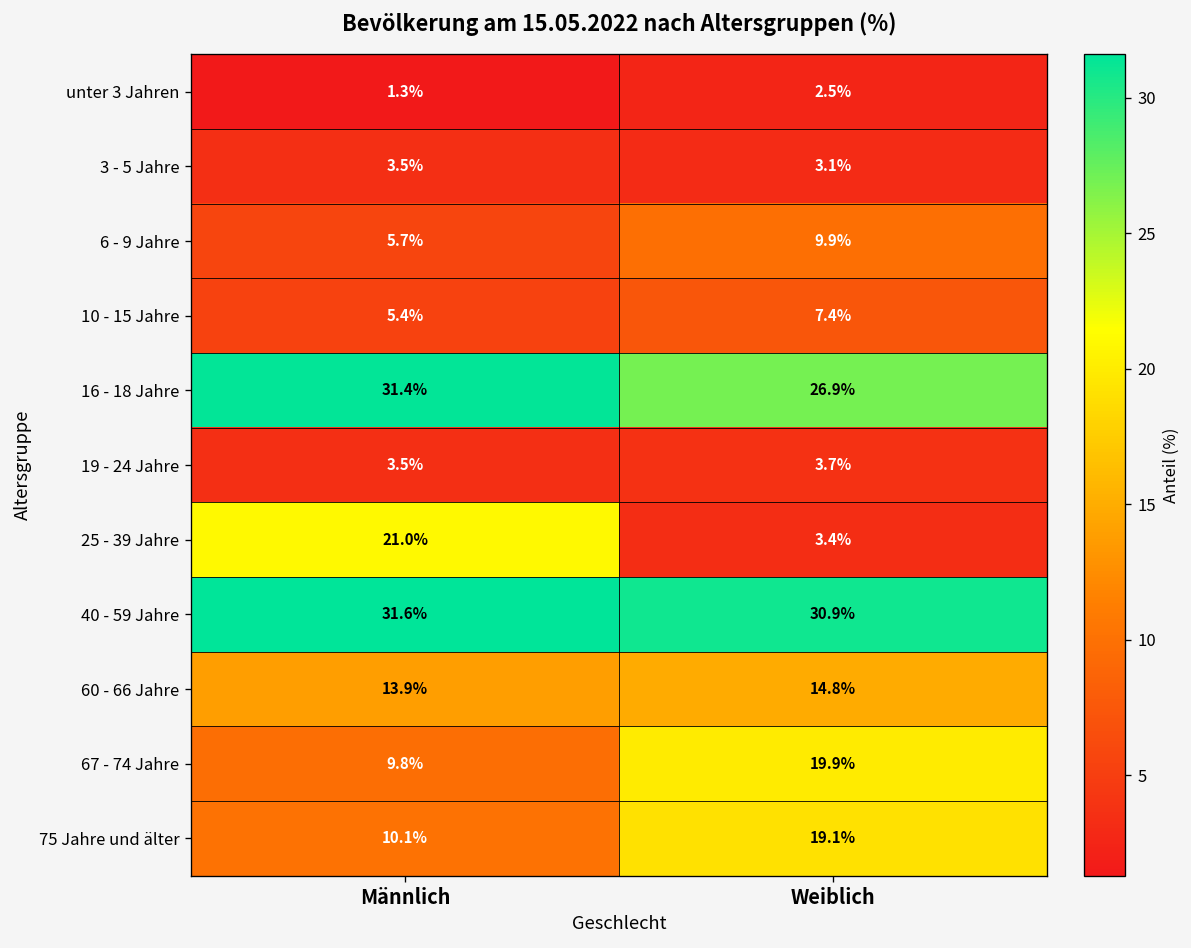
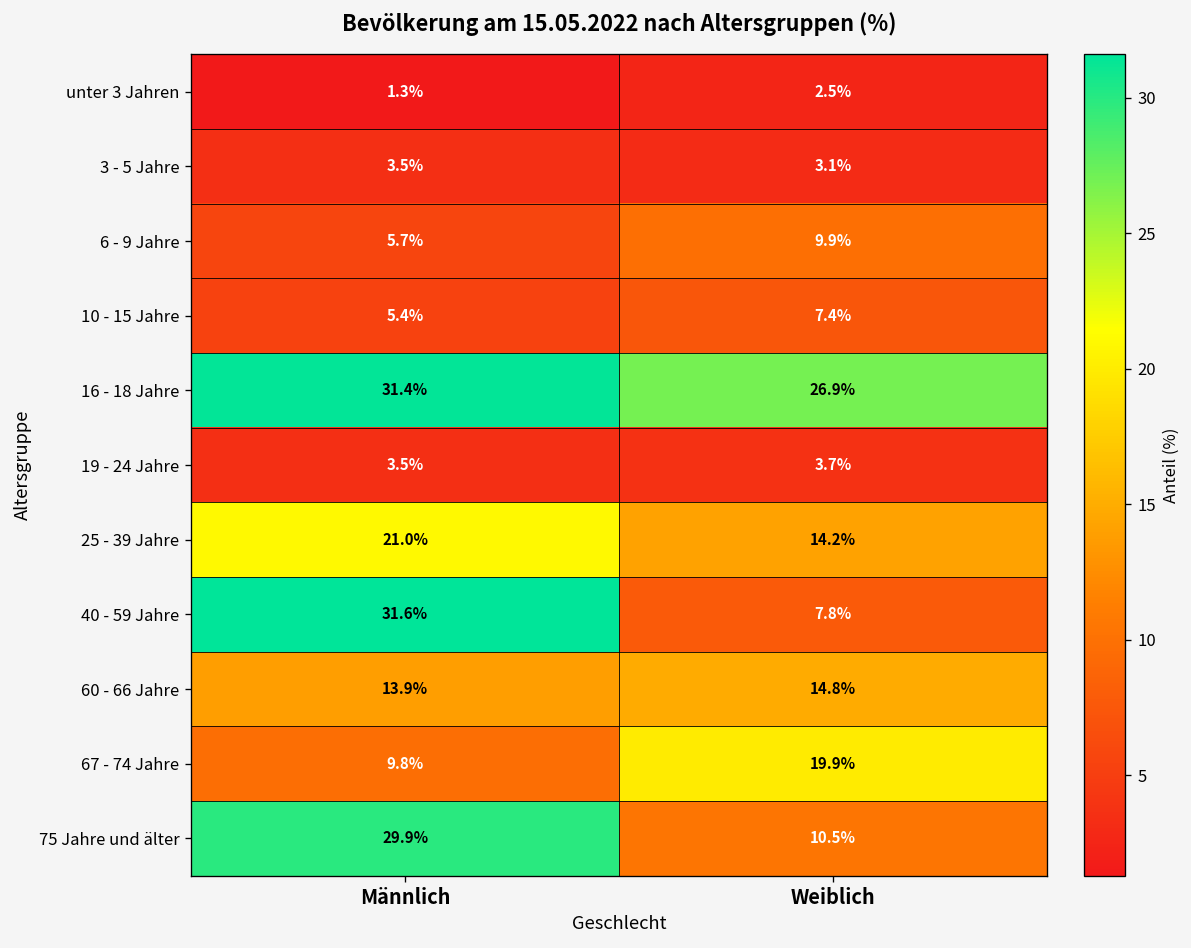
  {
    "unter 3 Jahren": {
      "Männlich": "1.3%",
      "Weiblich": "2.5%"
    },
    "3 - 5 Jahre": {
      "Männlich": "3.5%",
      "Weiblich": "3.1%"
    },
    "6 - 9 Jahre": {
      "Männlich": "5.7%",
      "Weiblich": "9.9%"
    },
    "10 - 15 Jahre": {
      "Männlich": "5.4%",
      "Weiblich": "7.4%"
    },
    "16 - 18 Jahre": {
      "Männlich": "31.4%",
      "Weiblich": "26.9%"
    },
    "19 - 24 Jahre": {
      "Männlich": "3.5%",
      "Weiblich": "3.7%"
    },
    "25 - 39 Jahre": {
      "Männlich": "21.0%",
-     "Weiblich": "3.4%"
+     "Weiblich": "14.2%"
    },
    "40 - 59 Jahre": {
      "Männlich": "31.6%",
-     "Weiblich": "30.9%"
+     "Weiblich": "7.8%"
    },
    "60 - 66 Jahre": {
      "Männlich": "13.9%",
      "Weiblich": "14.8%"
    },
    "67 - 74 Jahre": {
      "Männlich": "9.8%",
      "Weiblich": "19.9%"
    },
    "75 Jahre und älter": {
-     "Männlich": "10.1%",
-     "Weiblich": "19.1%"
+     "Männlich": "29.9%",
+     "Weiblich": "10.5%"
    }
  }
